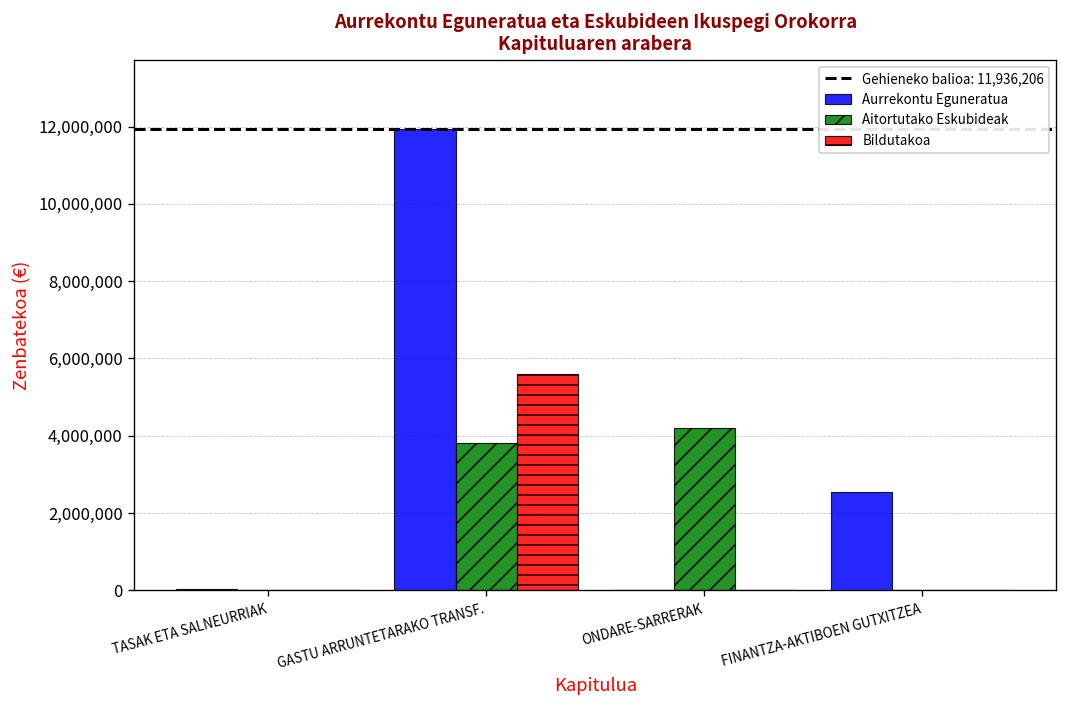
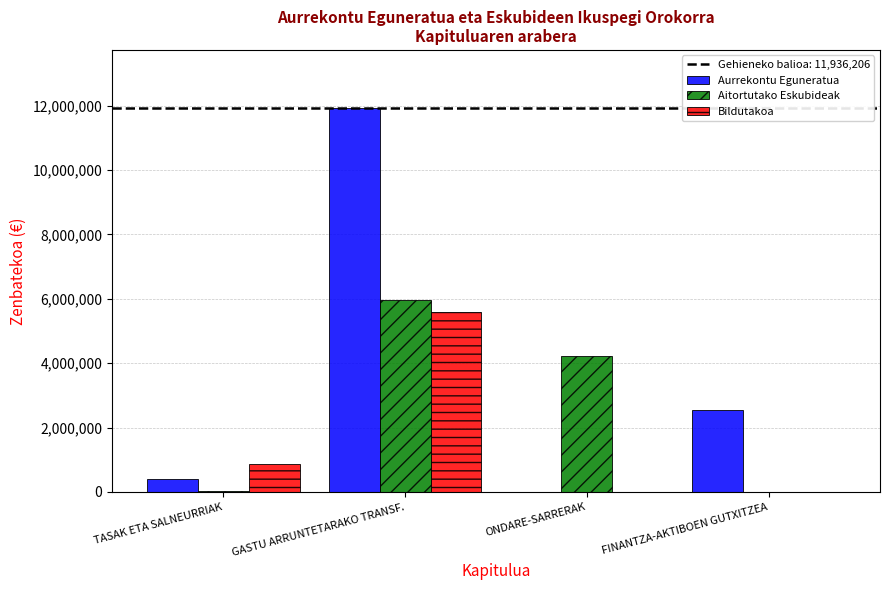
  {
    "Aurrekontu Eguneratua": {
-     "TASAK ETA SALNEURRIAK": "0",
+     "TASAK ETA SALNEURRIAK": "400,000",
      "GASTU ARRUNTETARAKO TRANSF.": "11,900,000",
      "FINANTZA-AKTIBOEN GUTXITZEA": "2,500,000"
    },
    "Aitortutako Eskubideak": {
-     "GASTU ARRUNTETARAKO TRANSF.": "3,800,000",
+     "GASTU ARRUNTETARAKO TRANSF.": "6,000,000",
      "ONDARE-SARRERAK": "4,200,000"
    },
    "Bildutakoa": {
-     "TASAK ETA SALNEURRIAK": "0",
+     "TASAK ETA SALNEURRIAK": "900,000",
      "GASTU ARRUNTETARAKO TRANSF.": "5,600,000"
    }
  }
